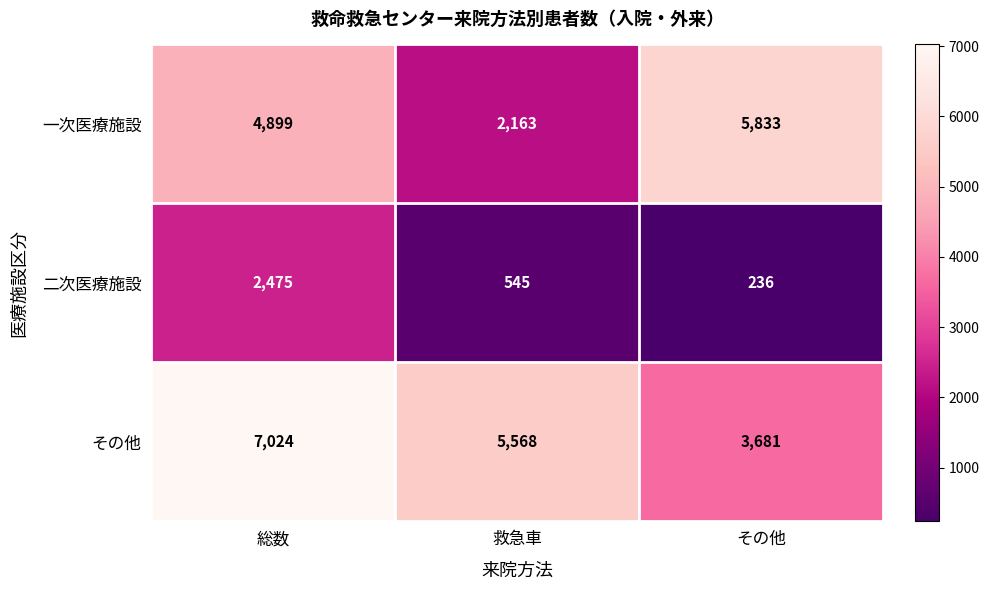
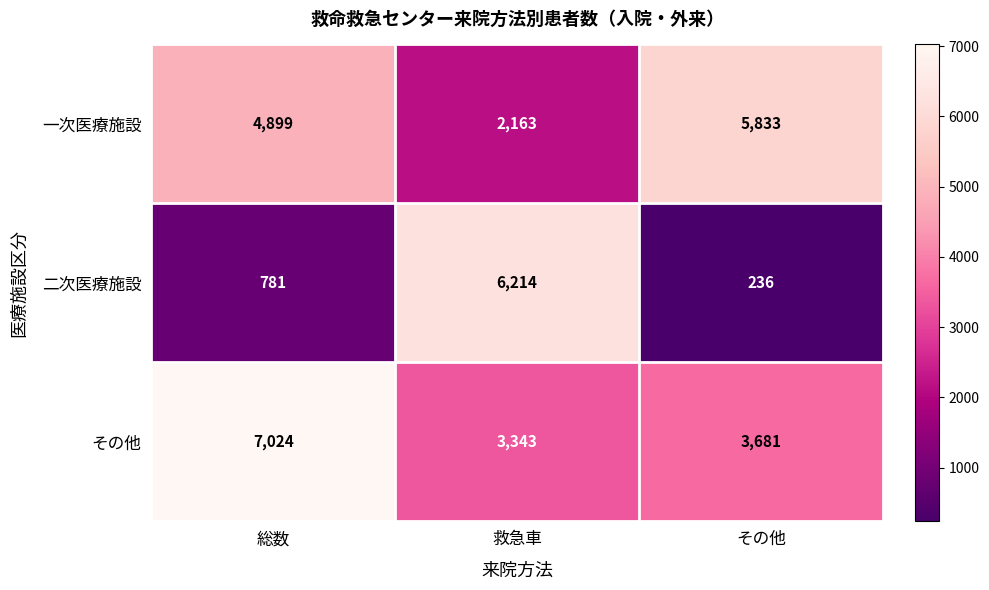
  {
    "一次医療施設": {
      "総数": "4,899",
      "救急車": "2,163",
      "その他": "5,833"
    },
    "二次医療施設": {
-     "総数": "2,475",
-     "救急車": "545",
+     "総数": "781",
+     "救急車": "6,214",
      "その他": "236"
    },
    "その他": {
      "総数": "7,024",
-     "救急車": "5,568",
+     "救急車": "3,343",
      "その他": "3,681"
    }
  }
